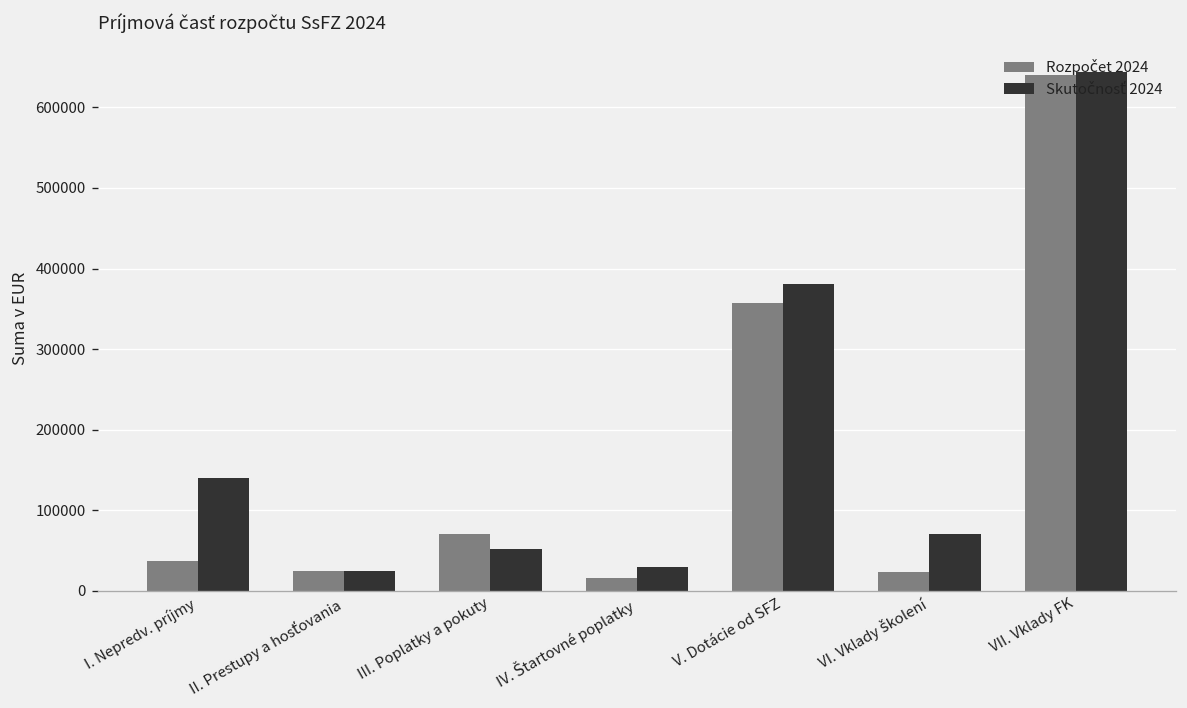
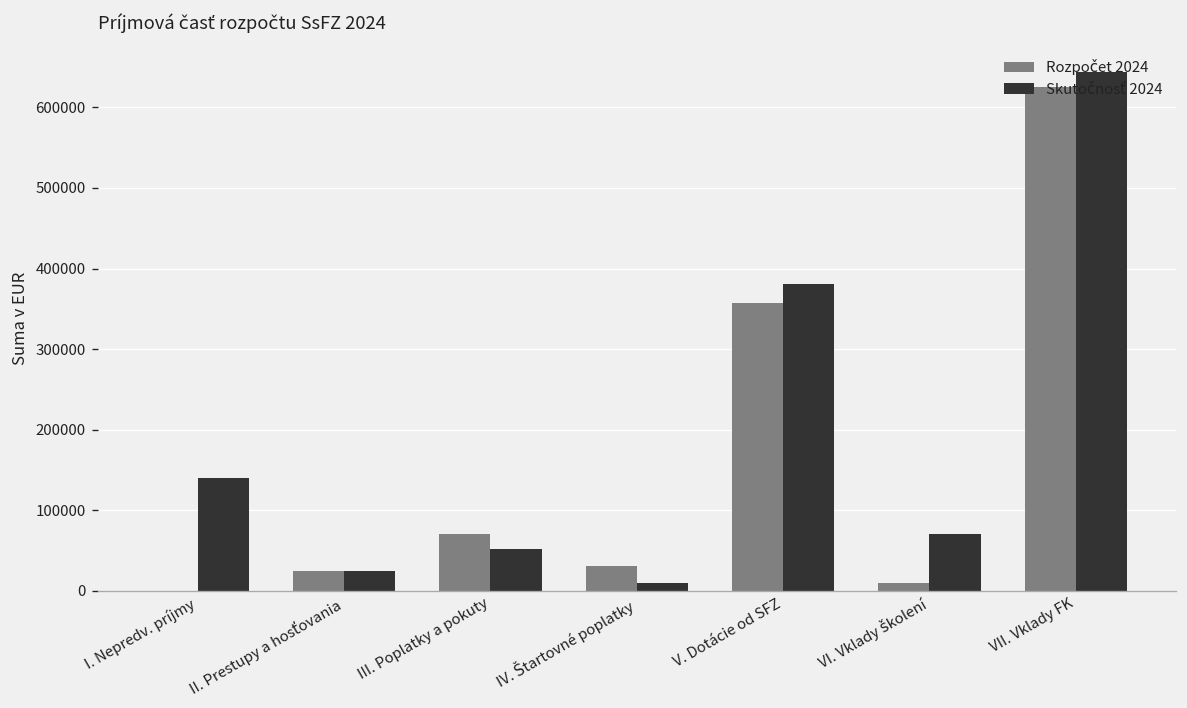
  {
    "Rozpočet 2024": {
-     "I. Nepredv. príjmy": 40000,
+     "I. Nepredv. príjmy": 0,
      "II. Prestupy a hosťovania": 20000,
      "III. Poplatky a pokuty": 70000,
-     "IV. Štartovné poplatky": 20000,
+     "IV. Štartovné poplatky": 30000,
      "V. Dotácie od SFZ": 360000,
-     "VI. Vklady školení": 20000,
-     "VII. Vklady FK": 640000
+     "VI. Vklady školení": 10000,
+     "VII. Vklady FK": 630000
    },
    "Skutočnosť 2024": {
      "I. Nepredv. príjmy": 140000,
      "II. Prestupy a hosťovania": 20000,
      "III. Poplatky a pokuty": 50000,
-     "IV. Štartovné poplatky": 30000,
+     "IV. Štartovné poplatky": 10000,
      "V. Dotácie od SFZ": 380000,
      "VI. Vklady školení": 70000,
      "VII. Vklady FK": 640000
    }
  }
